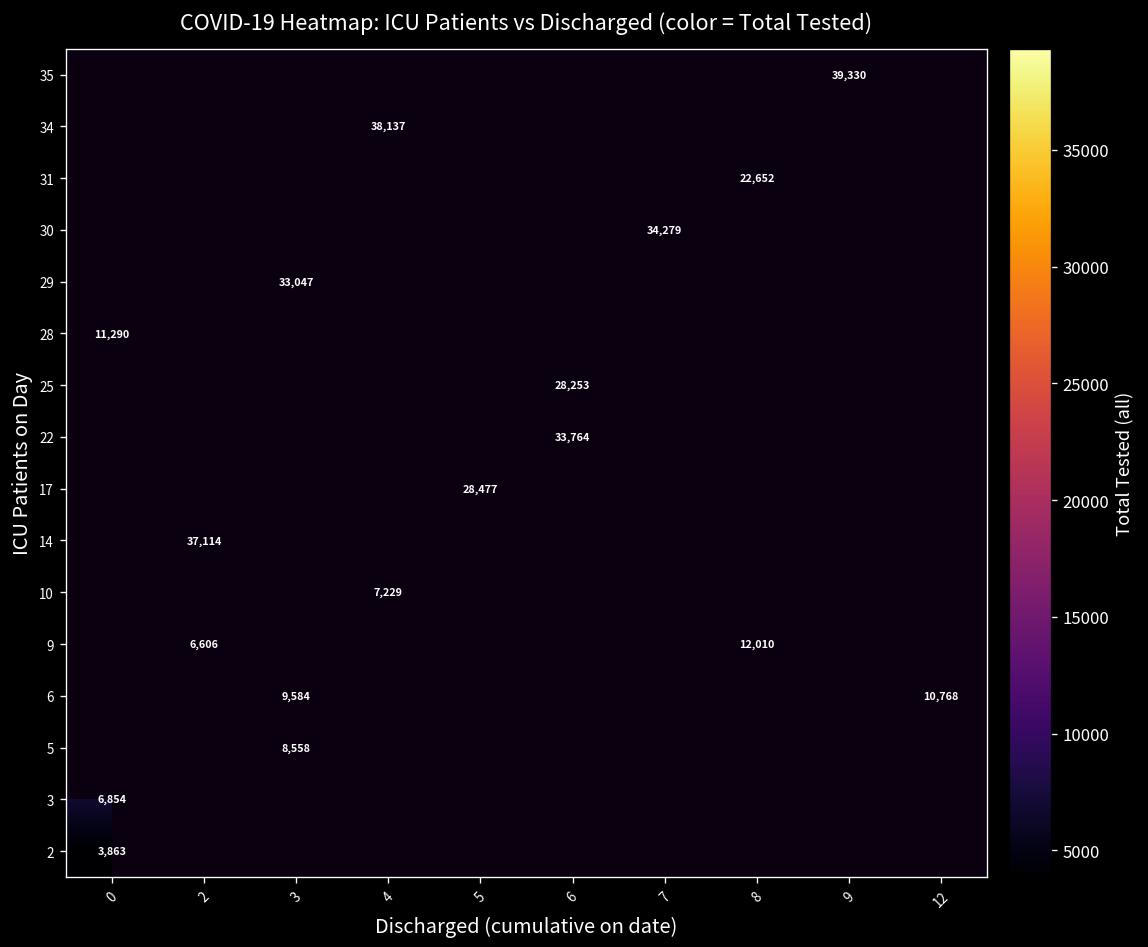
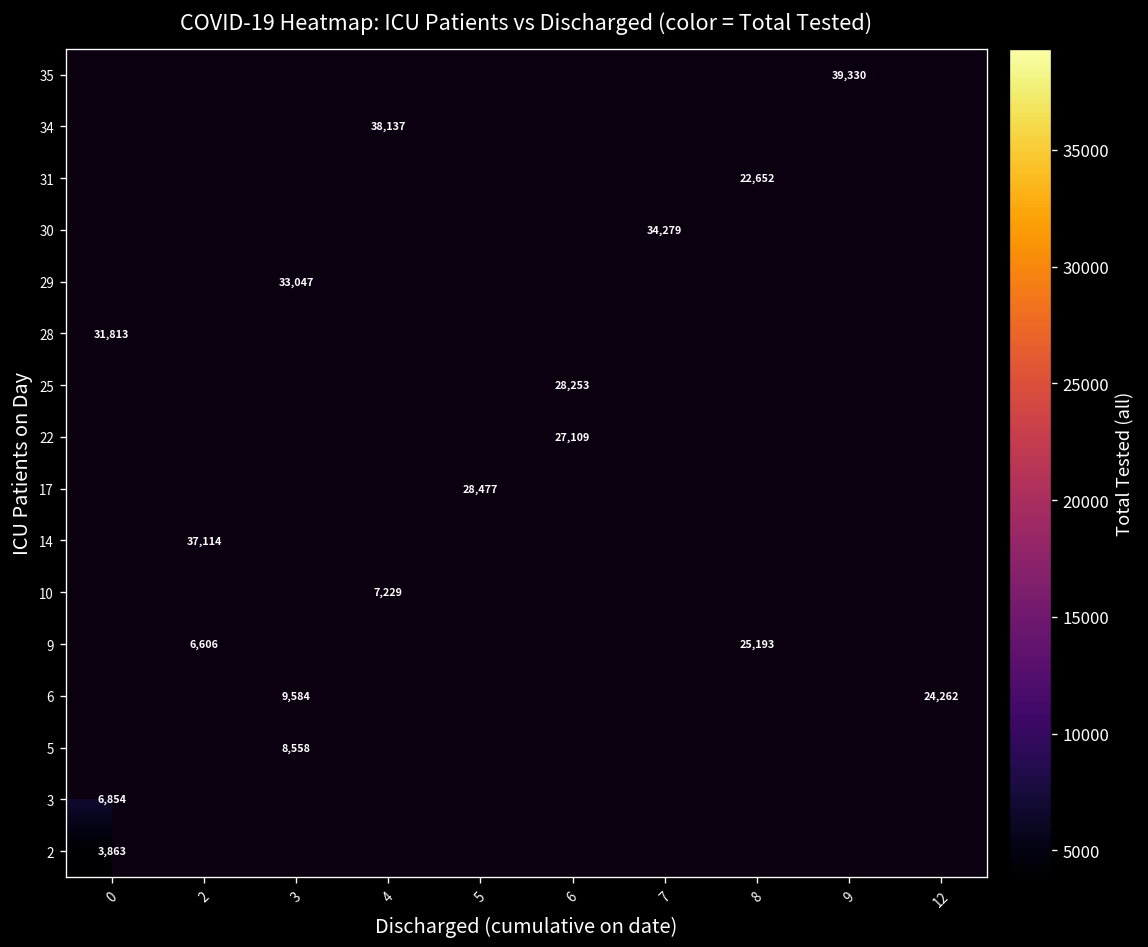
  {
    "35": {
      "9": "39,330"
    },
    "34": {
      "4": "38,137"
    },
    "31": {
      "8": "22,652"
    },
    "30": {
      "7": "34,279"
    },
    "29": {
      "3": "33,047"
    },
    "28": {
-     "0": "11,290"
+     "0": "31,813"
    },
    "25": {
      "6": "28,253"
    },
    "22": {
-     "6": "33,764"
+     "6": "27,109"
    },
    "17": {
      "5": "28,477"
    },
    "14": {
      "2": "37,114"
    },
    "10": {
      "4": "7,229"
    },
    "9": {
      "2": "6,606",
-     "8": "12,010"
+     "8": "25,193"
    },
    "6": {
      "3": "9,584",
-     "12": "10,768"
+     "12": "24,262"
    },
    "5": {
      "3": "8,558"
    },
    "3": {
      "0": "6,854"
    },
    "2": {
      "0": "3,863"
    }
  }
